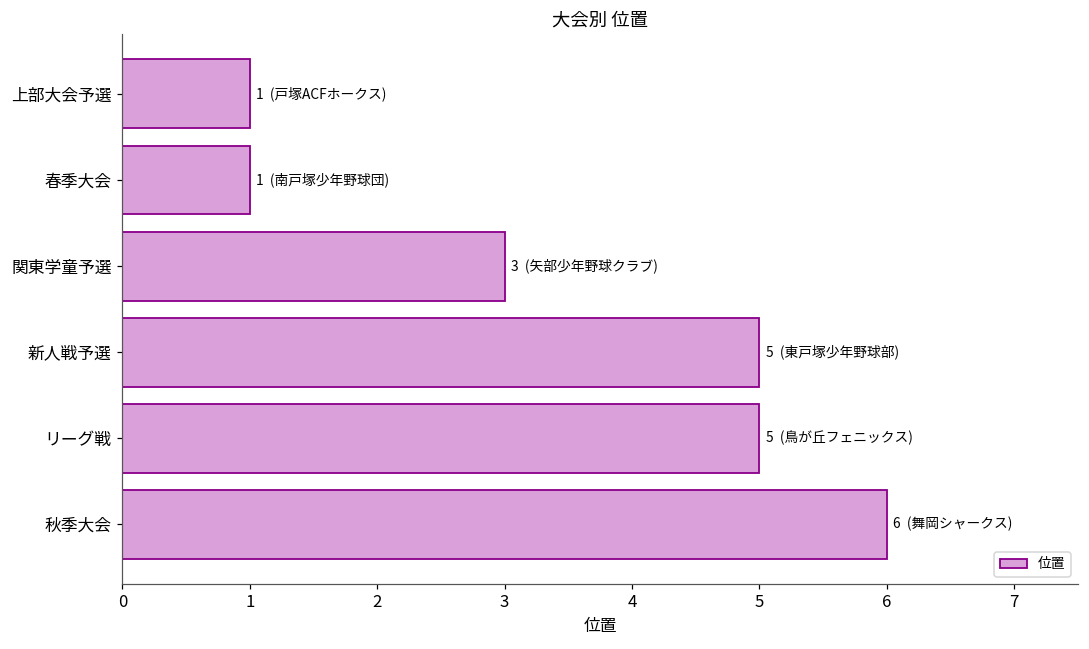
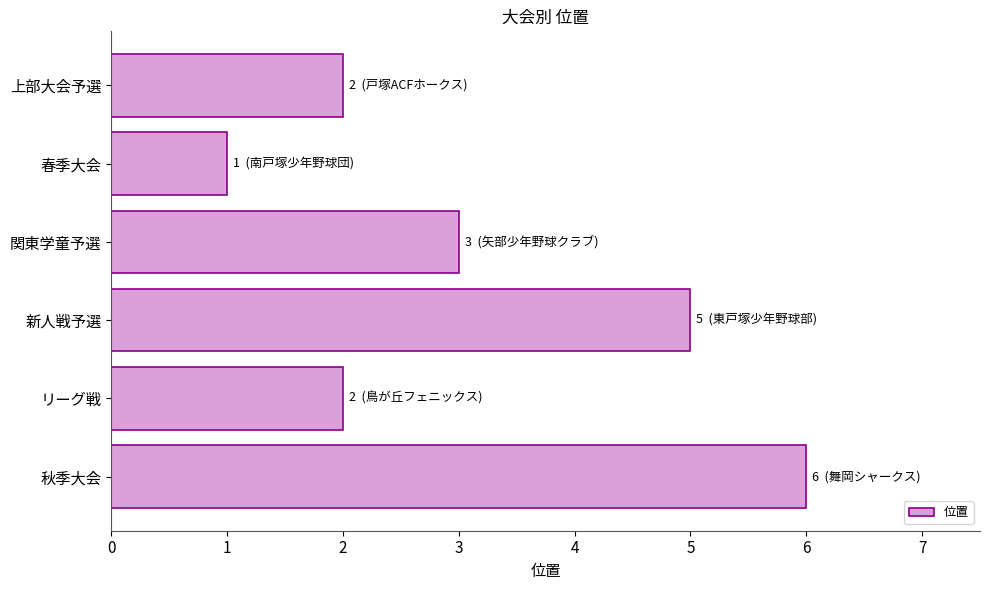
  {
-   "上部大会予選": 1,
+   "上部大会予選": 2,
    "春季大会": 1,
    "関東学童予選": 3,
    "新人戦予選": 5,
-   "リーグ戦": 5,
+   "リーグ戦": 2,
    "秋季大会": 6
  }
